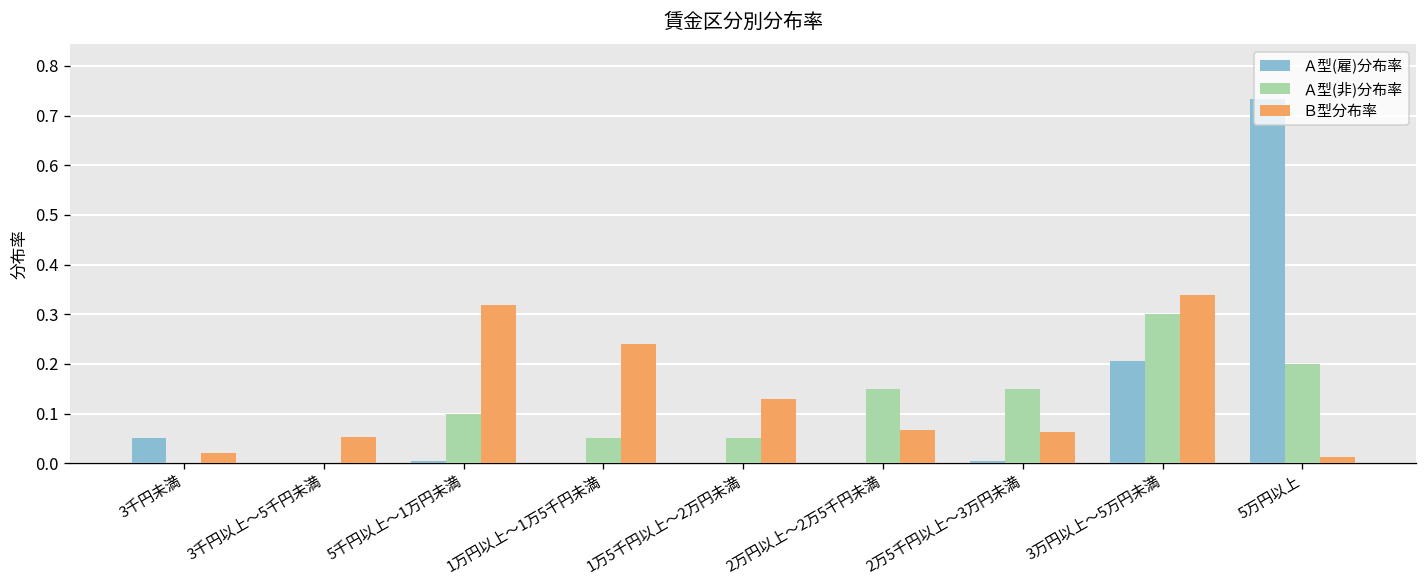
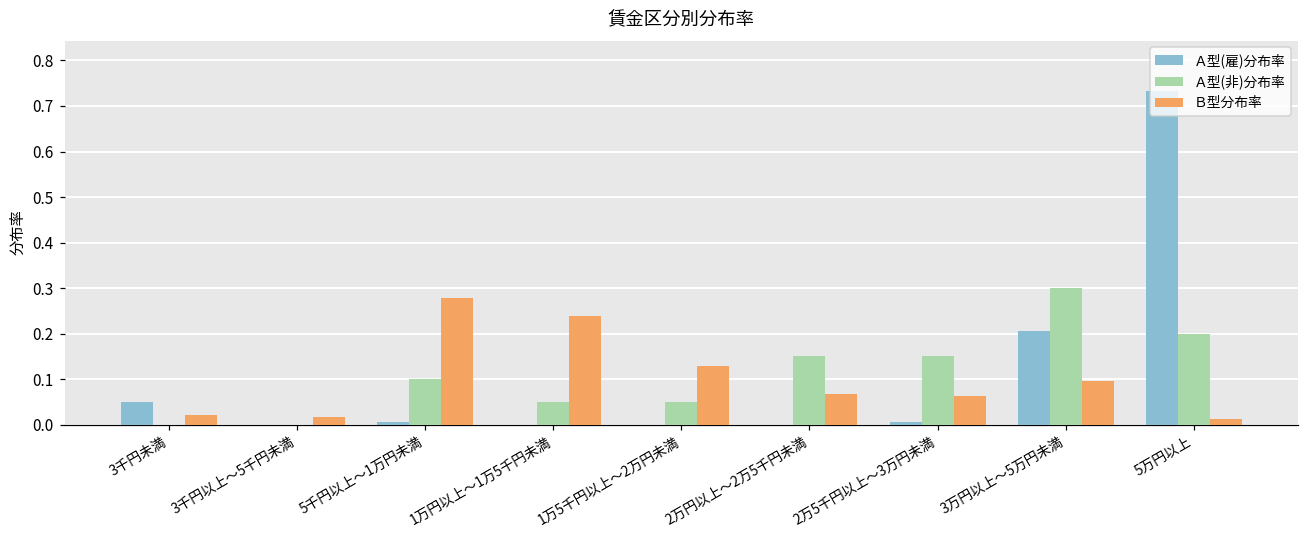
  {
    "Ｂ型分布率": {
      "3千円未満": 0.02,
-     "3千円以上～5千円未満": 0.05,
-     "5千円以上～1万円未満": 0.32,
+     "3千円以上～5千円未満": 0.02,
+     "5千円以上～1万円未満": 0.28,
      "1万円以上～1万5千円未満": 0.24,
      "1万5千円以上～2万円未満": 0.13,
      "2万円以上～2万5千円未満": 0.07,
      "2万5千円以上～3万円未満": 0.06,
-     "3万円以上～5万円未満": 0.34,
+     "3万円以上～5万円未満": 0.10,
      "5万円以上": 0.01
    }
  }
